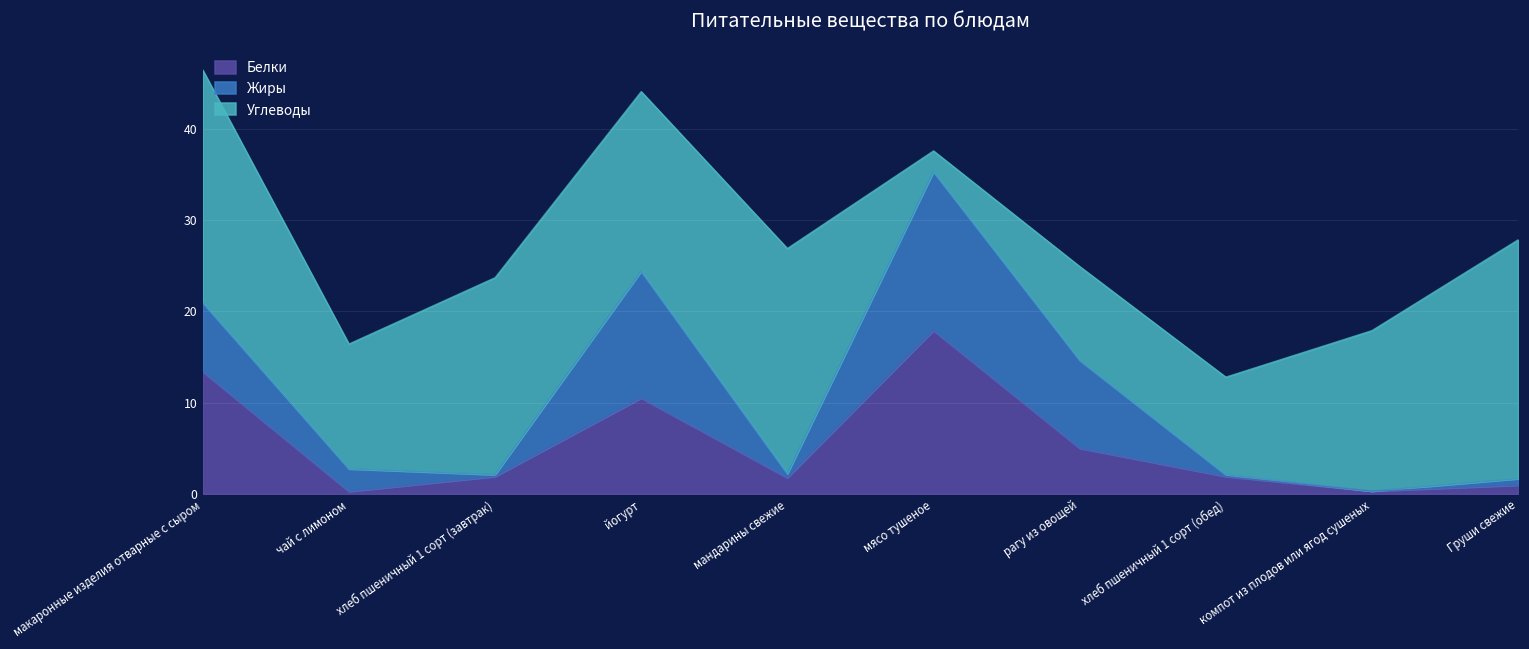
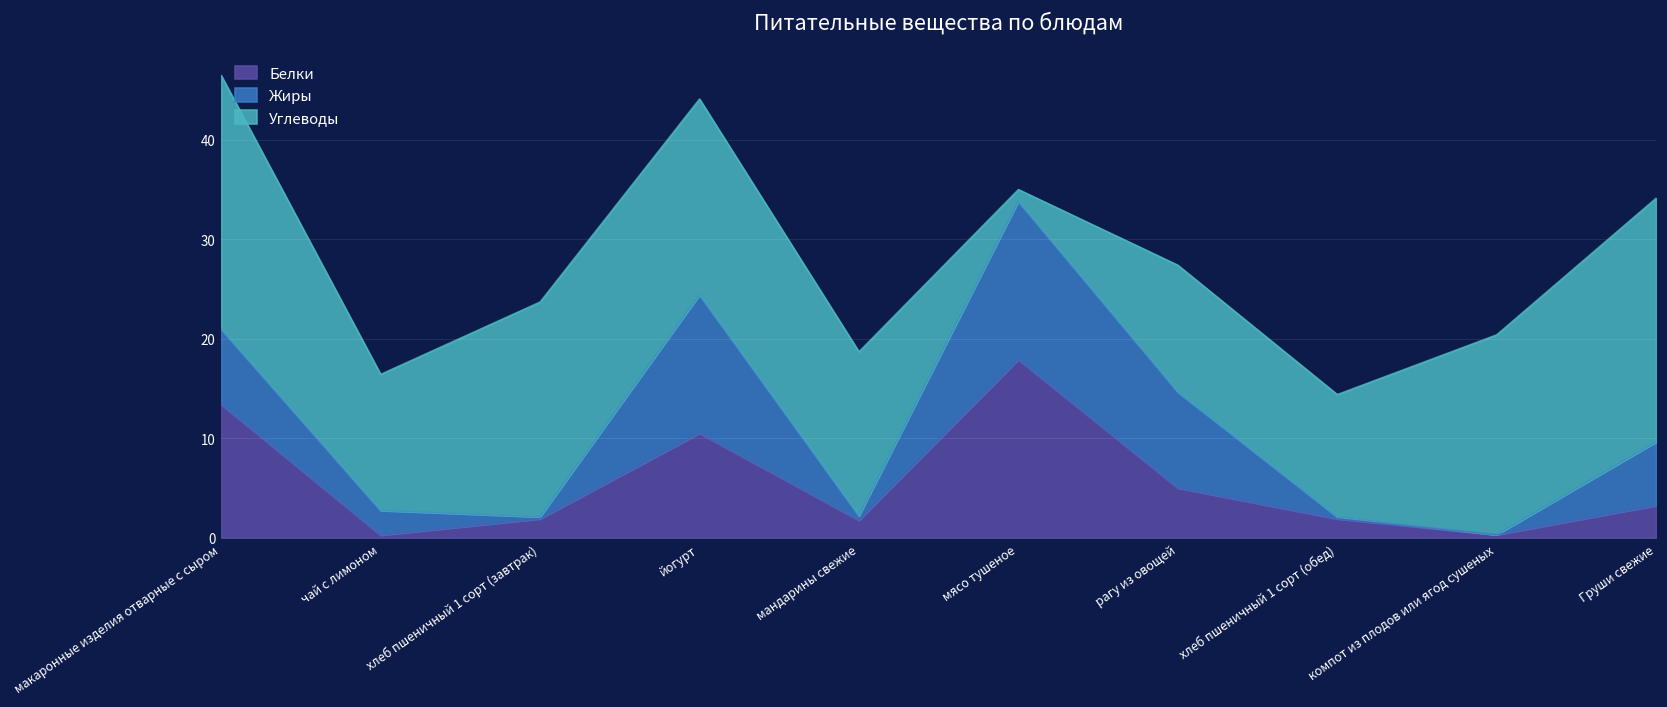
  {
    "Белки": {
      "макаронные изделия отварные с сыром": 13,
      "чай с лимоном": 0,
      "йогурт": 11,
      "мандарины свежие": 2,
      "мясо тушеное": 18,
      "рагу из овощей": 5,
-     "Груши свежие": 1
+     "Груши свежие": 3
    },
    "Жиры": {
      "макаронные изделия отварные с сыром": 8,
      "чай с лимоном": 2,
      "йогурт": 14,
      "мандарины свежие": 0,
-     "мясо тушеное": 17,
+     "мясо тушеное": 16,
      "рагу из овощей": 10,
-     "Груши свежие": 1
+     "Груши свежие": 6
    },
    "Углеводы": {
      "макаронные изделия отварные с сыром": 26,
      "чай с лимоном": 14,
      "хлеб пшеничный 1 сорт (завтрак)": 22,
      "йогурт": 20,
-     "мандарины свежие": 25,
-     "мясо тушеное": 2,
-     "рагу из овощей": 10,
-     "хлеб пшеничный 1 сорт (обед)": 11,
-     "компот из плодов или ягод сушеных": 18,
-     "Груши свежие": 26
+     "мандарины свежие": 17,
+     "мясо тушеное": 1,
+     "рагу из овощей": 13,
+     "хлеб пшеничный 1 сорт (обед)": 12,
+     "компот из плодов или ягод сушеных": 20,
+     "Груши свежие": 25
    }
  }
